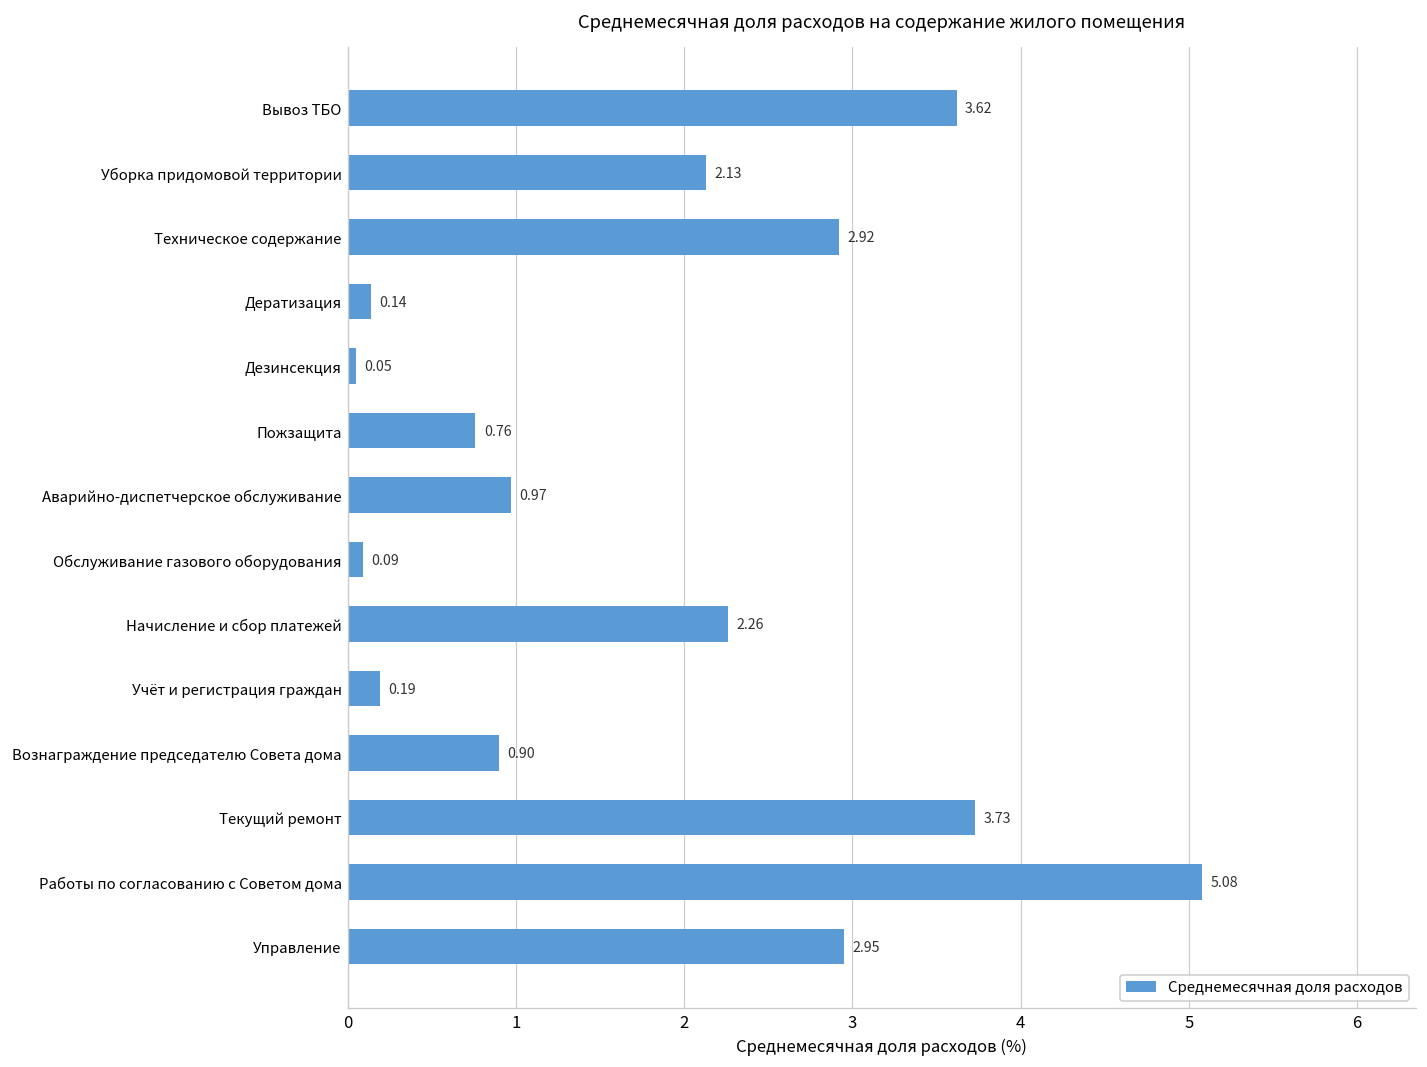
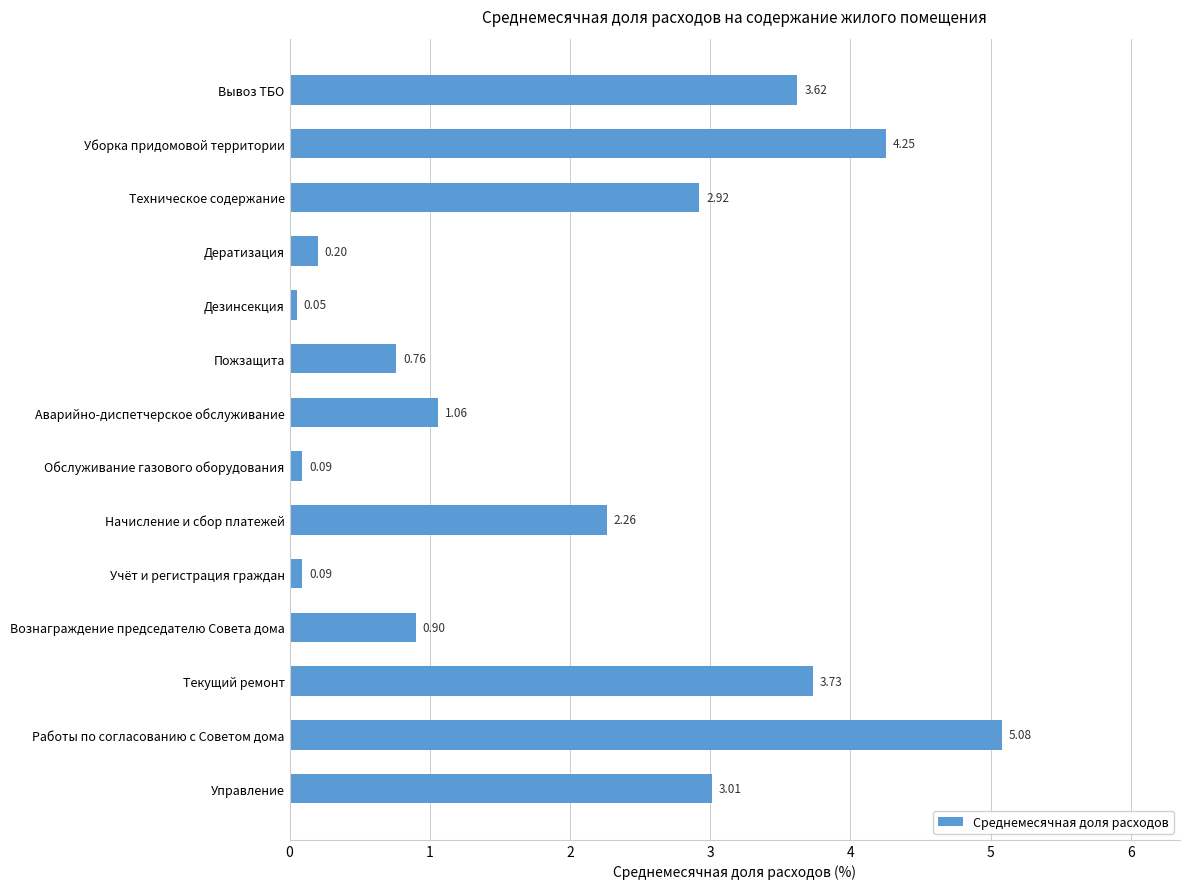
  {
    "Вывоз ТБО": 3.62,
-   "Уборка придомовой территории": 2.13,
+   "Уборка придомовой территории": 4.25,
    "Техническое содержание": 2.92,
-   "Дератизация": 0.14,
+   "Дератизация": 0.20,
    "Дезинсекция": 0.05,
    "Пожзащита": 0.76,
-   "Аварийно-диспетчерское обслуживание": 0.97,
+   "Аварийно-диспетчерское обслуживание": 1.06,
    "Обслуживание газового оборудования": 0.09,
    "Начисление и сбор платежей": 2.26,
-   "Учёт и регистрация граждан": 0.19,
+   "Учёт и регистрация граждан": 0.09,
    "Вознаграждение председателю Совета дома": 0.90,
    "Текущий ремонт": 3.73,
    "Работы по согласованию с Советом дома": 5.08,
-   "Управление": 2.95
+   "Управление": 3.01
  }
